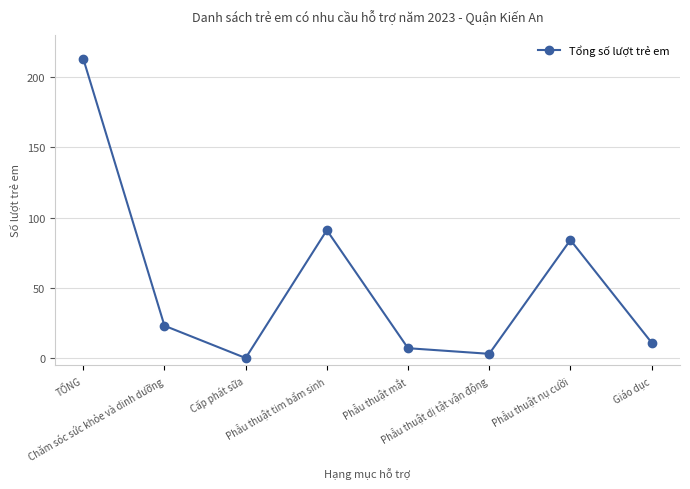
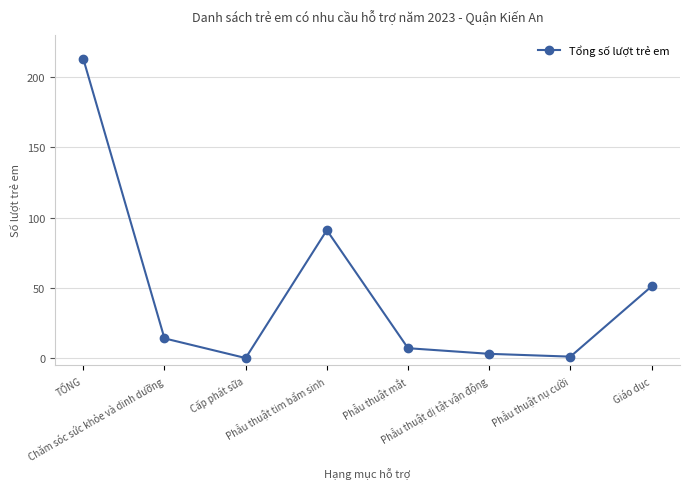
  {
    "TỔNG": 213,
-   "Chăm sóc sức khỏe và dinh dưỡng": 23,
+   "Chăm sóc sức khỏe và dinh dưỡng": 14,
    "Cấp phát sữa": 0,
    "Phẫu thuật tim bẩm sinh": 91,
    "Phẫu thuật mắt": 7,
    "Phẫu thuật dị tật vận động": 3,
-   "Phẫu thuật nụ cười": 84,
-   "Giáo dục": 11
+   "Phẫu thuật nụ cười": 1,
+   "Giáo dục": 51
  }
